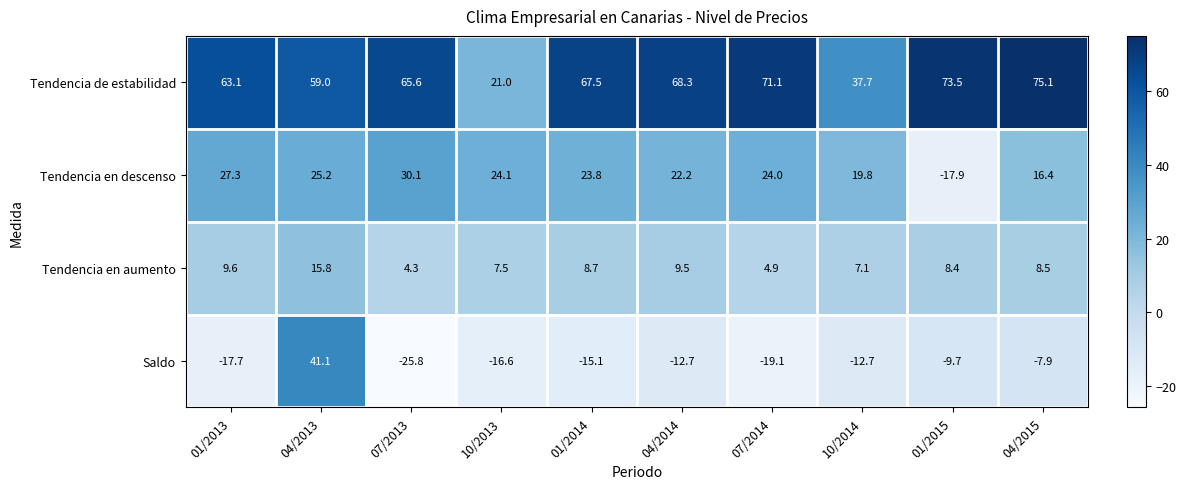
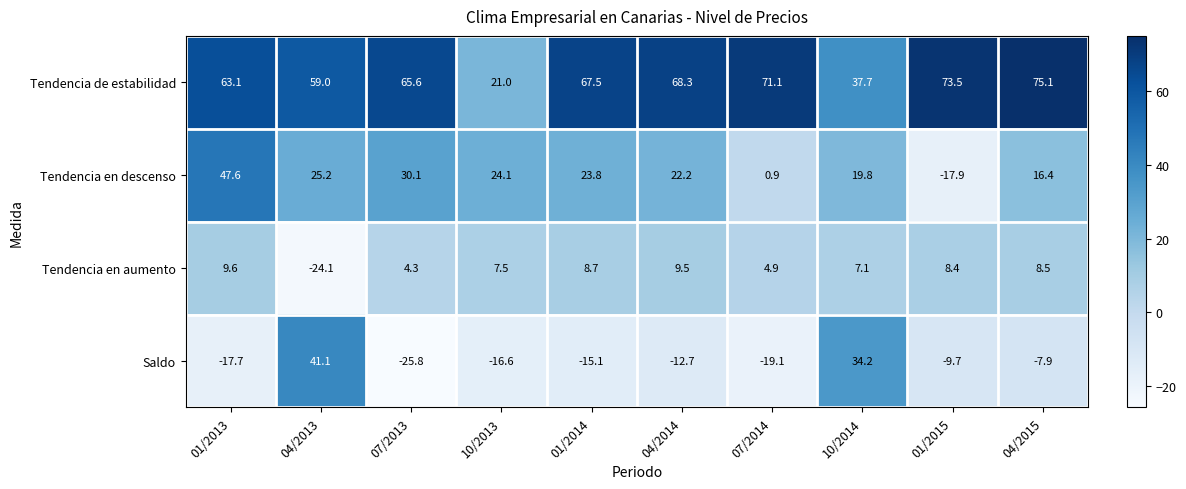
  {
    "Tendencia de estabilidad": {
      "01/2013": 63.1,
      "04/2013": 59.0,
      "07/2013": 65.6,
      "10/2013": 21.0,
      "01/2014": 67.5,
      "04/2014": 68.3,
      "07/2014": 71.1,
      "10/2014": 37.7,
      "01/2015": 73.5,
      "04/2015": 75.1
    },
    "Tendencia en descenso": {
-     "01/2013": 27.3,
+     "01/2013": 47.6,
      "04/2013": 25.2,
      "07/2013": 30.1,
      "10/2013": 24.1,
      "01/2014": 23.8,
      "04/2014": 22.2,
-     "07/2014": 24.0,
+     "07/2014": 0.9,
      "10/2014": 19.8,
      "01/2015": -17.9,
      "04/2015": 16.4
    },
    "Tendencia en aumento": {
      "01/2013": 9.6,
-     "04/2013": 15.8,
+     "04/2013": -24.1,
      "07/2013": 4.3,
      "10/2013": 7.5,
      "01/2014": 8.7,
      "04/2014": 9.5,
      "07/2014": 4.9,
      "10/2014": 7.1,
      "01/2015": 8.4,
      "04/2015": 8.5
    },
    "Saldo": {
      "01/2013": -17.7,
      "04/2013": 41.1,
      "07/2013": -25.8,
      "10/2013": -16.6,
      "01/2014": -15.1,
      "04/2014": -12.7,
      "07/2014": -19.1,
-     "10/2014": -12.7,
+     "10/2014": 34.2,
      "01/2015": -9.7,
      "04/2015": -7.9
    }
  }
